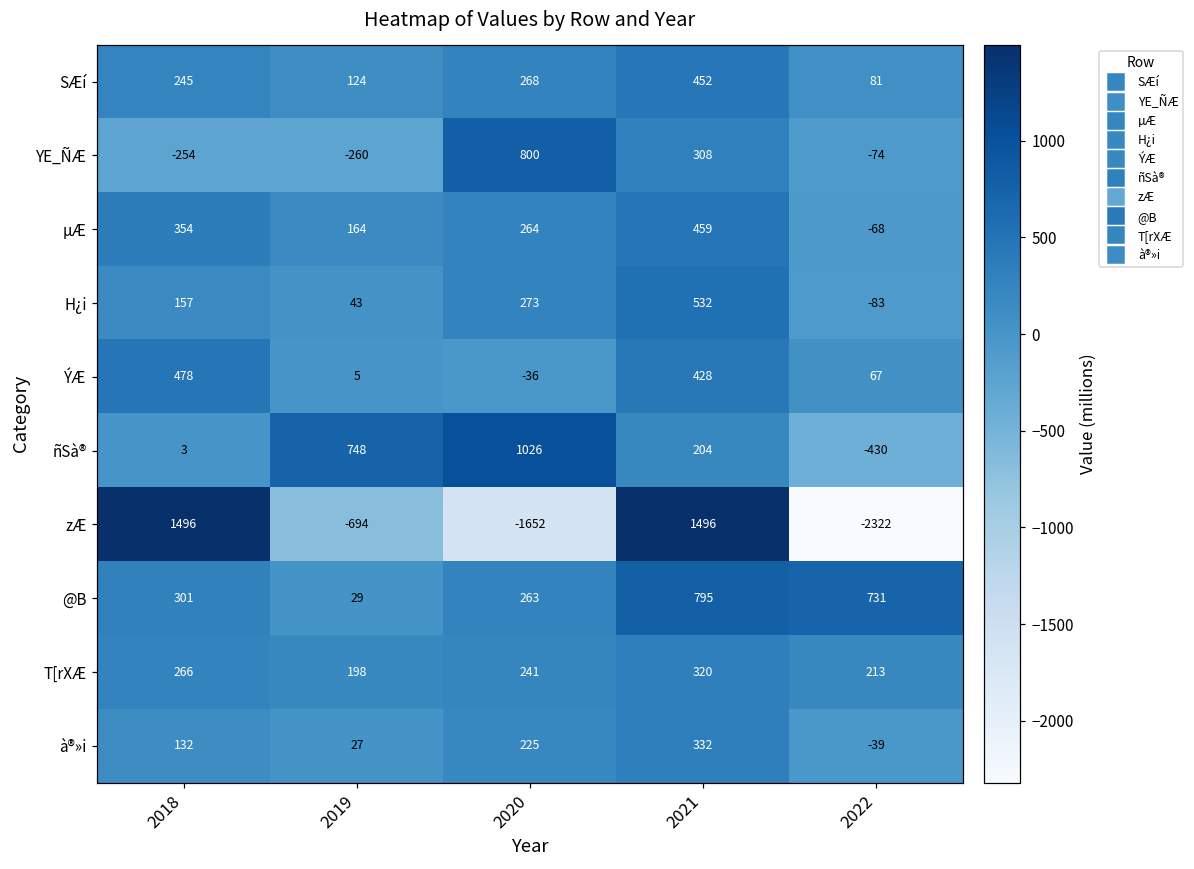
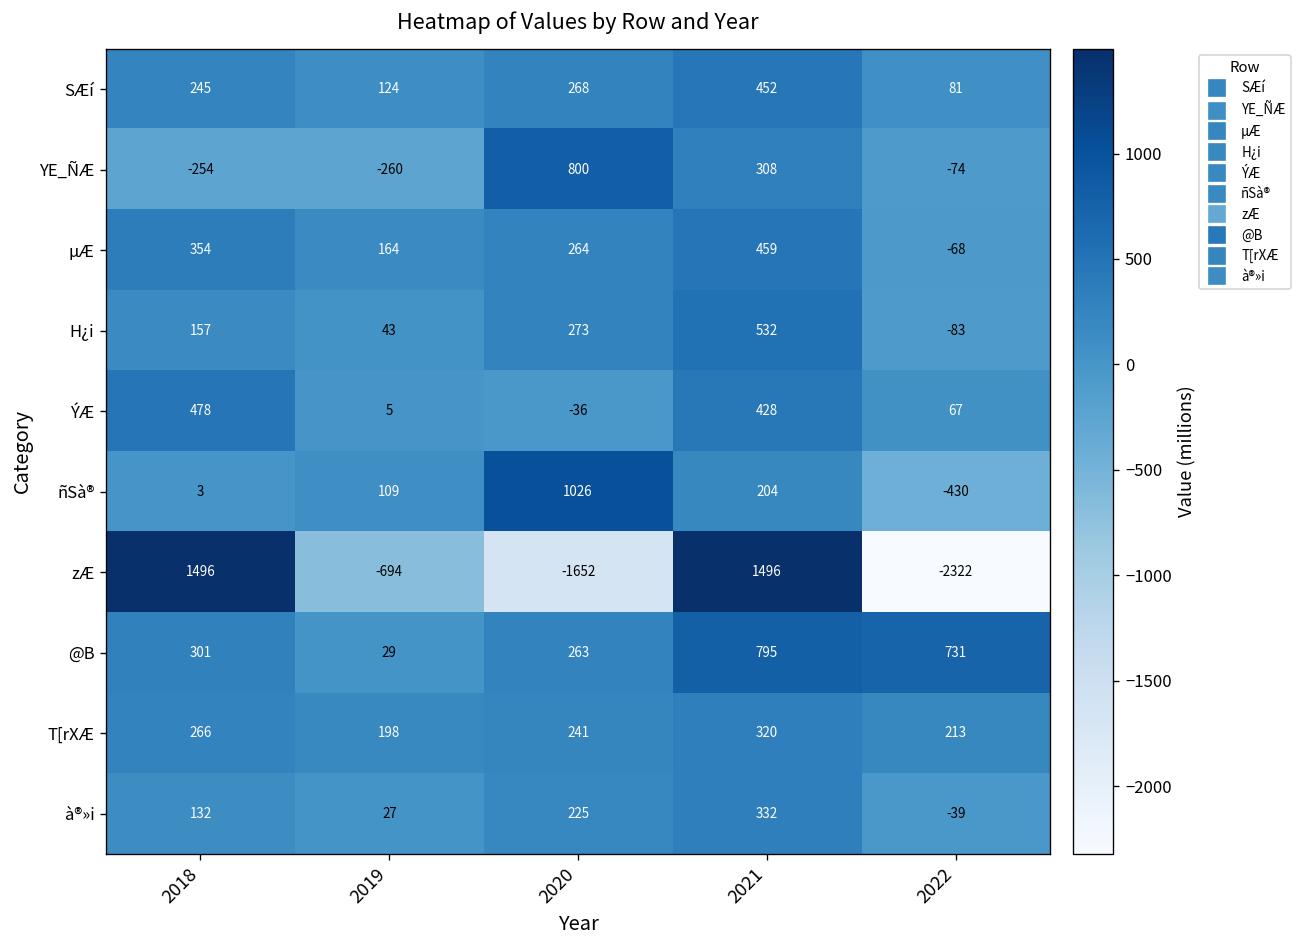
  {
    "SÆí": {
      "2018": 245,
      "2019": 124,
      "2020": 268,
      "2021": 452,
      "2022": 81
    },
    "YE_ÑÆ": {
      "2018": -254,
      "2019": -260,
      "2020": 800,
      "2021": 308,
      "2022": -74
    },
    "µÆ": {
      "2018": 354,
      "2019": 164,
      "2020": 264,
      "2021": 459,
      "2022": -68
    },
    "H¿i": {
      "2018": 157,
      "2019": 43,
      "2020": 273,
      "2021": 532,
      "2022": -83
    },
    "ÝÆ": {
      "2018": 478,
      "2019": 5,
      "2020": -36,
      "2021": 428,
      "2022": 67
    },
    "ñSà®": {
      "2018": 3,
-     "2019": 748,
+     "2019": 109,
      "2020": 1026,
      "2021": 204,
      "2022": -430
    },
    "zÆ": {
      "2018": 1496,
      "2019": -694,
      "2020": -1652,
      "2021": 1496,
      "2022": -2322
    },
    "@B": {
      "2018": 301,
      "2019": 29,
      "2020": 263,
      "2021": 795,
      "2022": 731
    },
    "T[rXÆ": {
      "2018": 266,
      "2019": 198,
      "2020": 241,
      "2021": 320,
      "2022": 213
    },
    "à®»i": {
      "2018": 132,
      "2019": 27,
      "2020": 225,
      "2021": 332,
      "2022": -39
    }
  }
